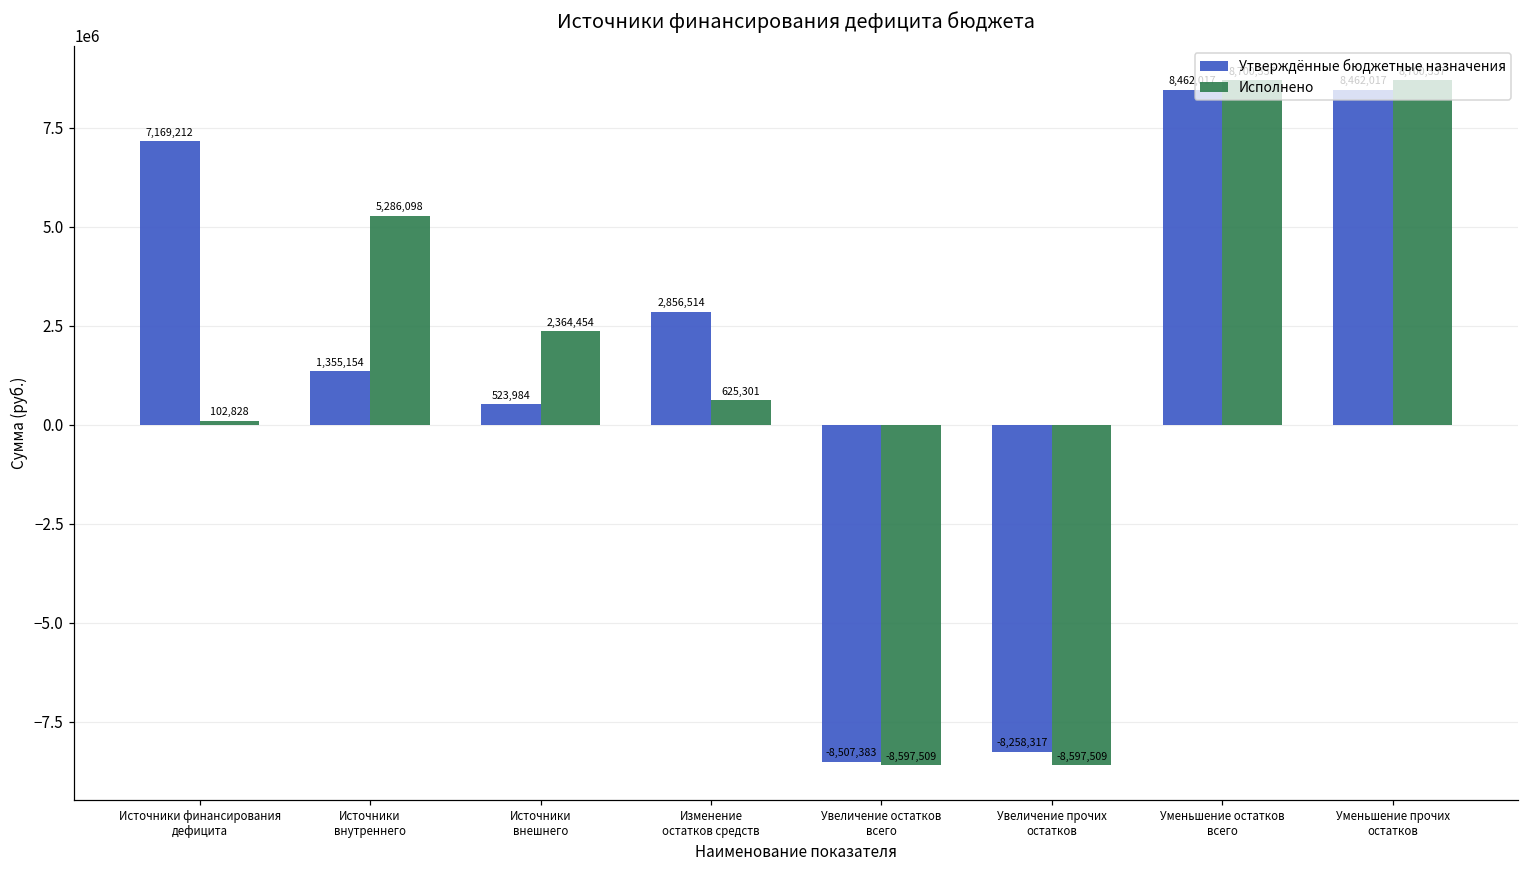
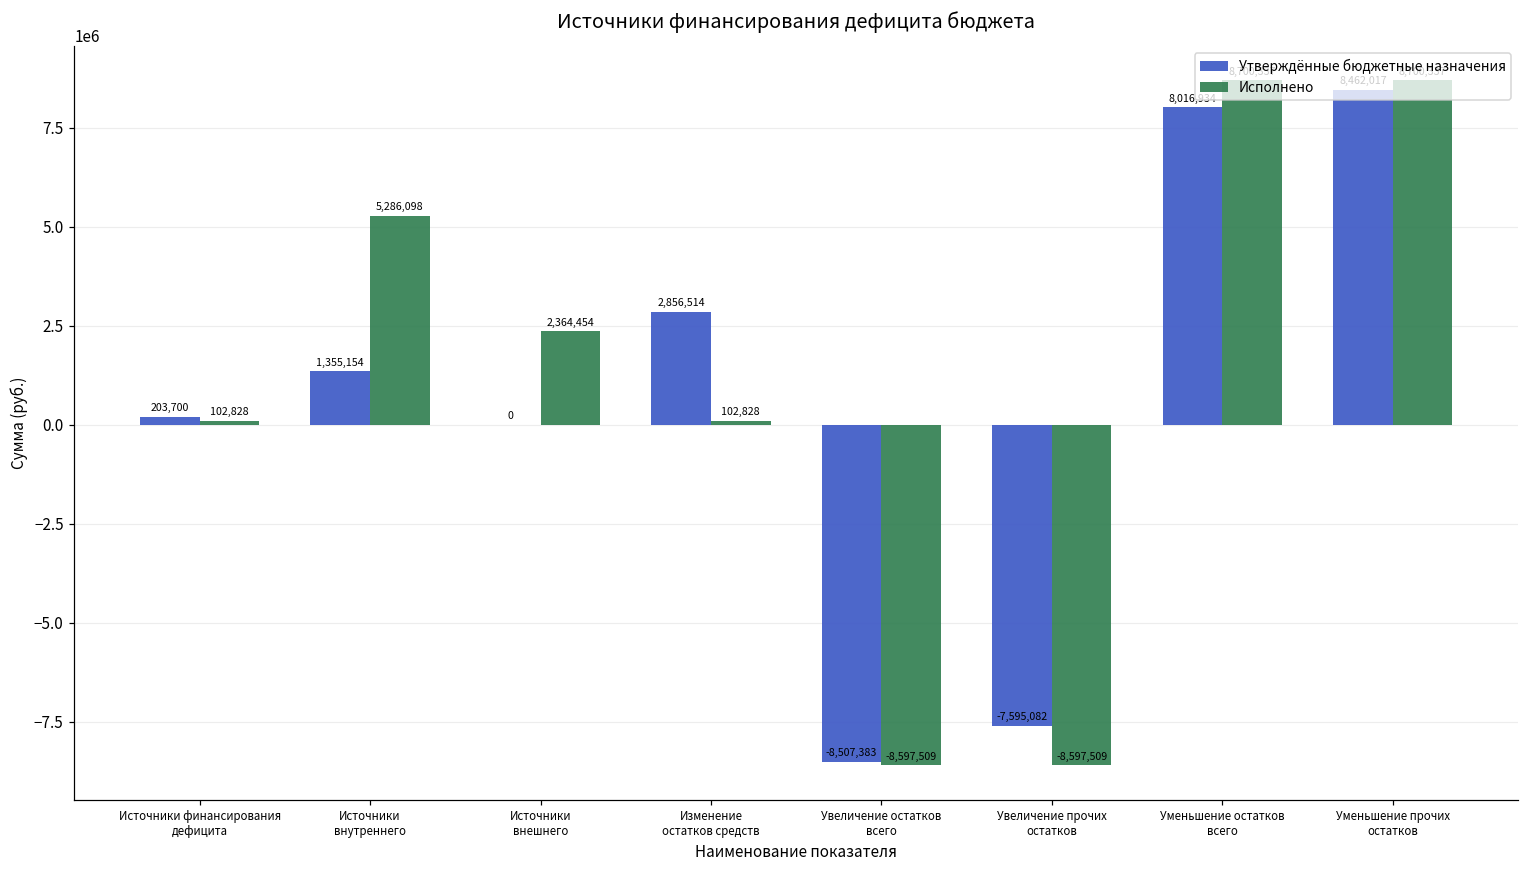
  {
    "Утверждённые бюджетные назначения": {
-     "Источники финансирования дефицита": "7,169,212",
+     "Источники финансирования дефицита": "203,700",
      "Источники внутреннего": "1,355,154",
-     "Источники внешнего": "523,984",
+     "Источники внешнего": "0",
      "Изменение остатков средств": "2,856,514",
      "Увеличение остатков всего": "-8,507,383",
-     "Увеличение прочих остатков": "-8,258,317",
-     "Уменьшение остатков всего": "8500000"
+     "Увеличение прочих остатков": "-7,595,082",
+     "Уменьшение остатков всего": "8000000"
    },
    "Исполнено": {
      "Источники финансирования дефицита": "102,828",
      "Источники внутреннего": "5,286,098",
      "Источники внешнего": "2,364,454",
-     "Изменение остатков средств": "625,301",
+     "Изменение остатков средств": "102,828",
      "Увеличение остатков всего": "-8,597,509",
      "Увеличение прочих остатков": "-8,597,509"
    }
  }
